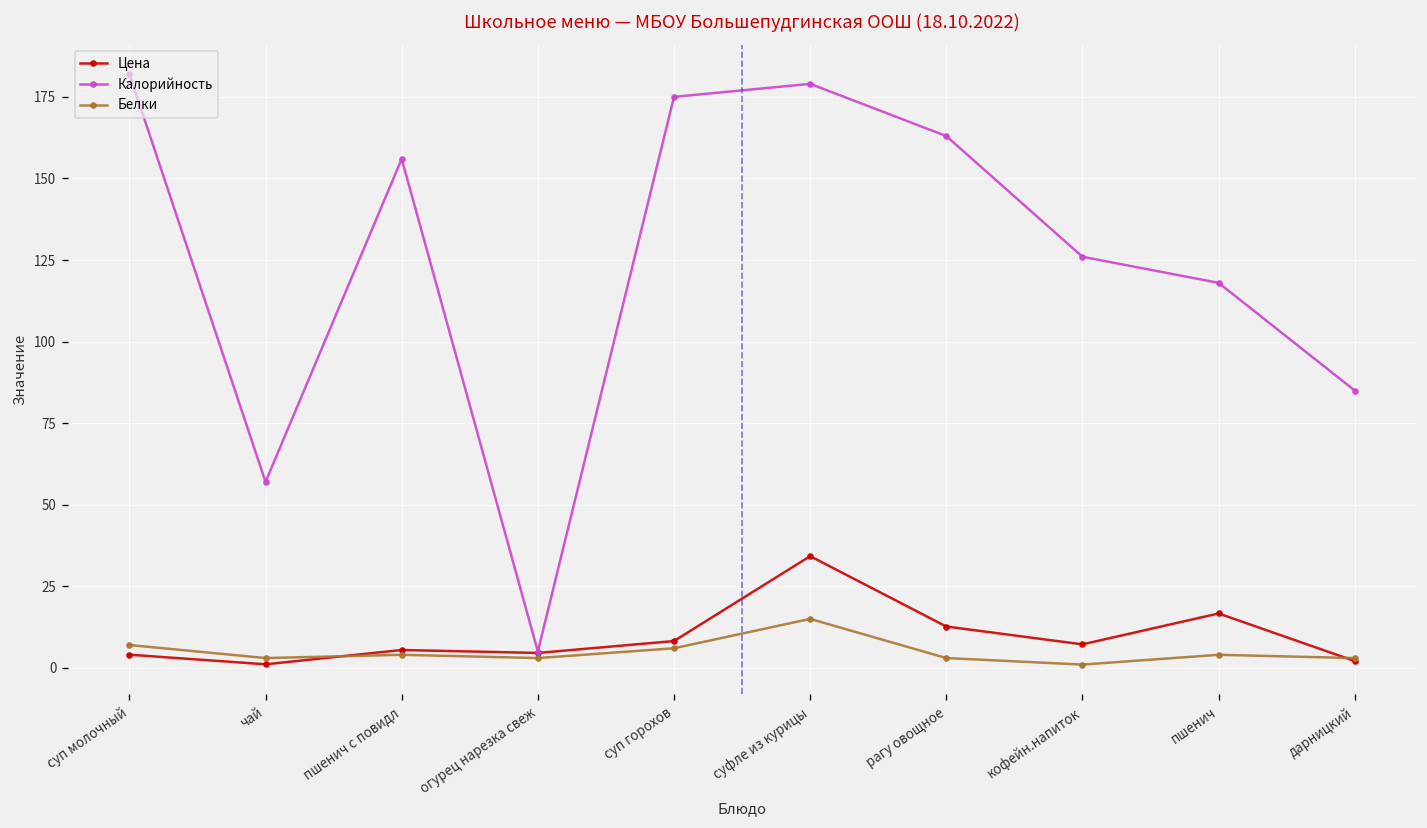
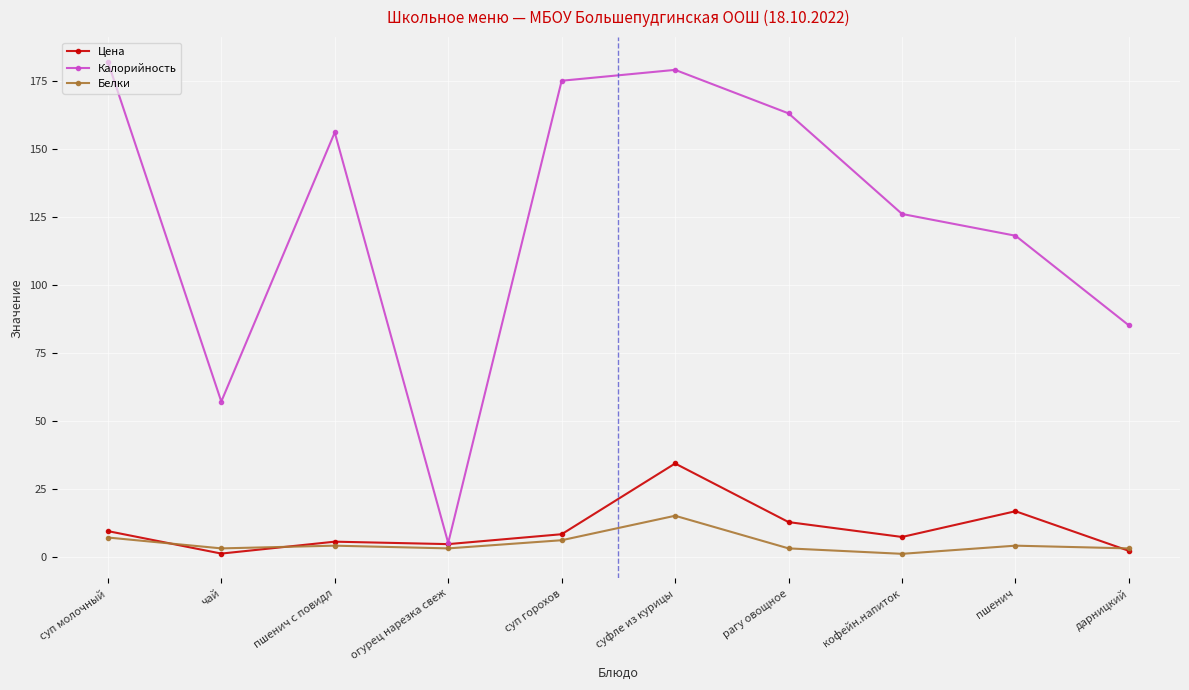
  {
    "Цена": {
-     "суп молочный": 4,
+     "суп молочный": 9,
      "чай": 1,
      "пшенич с повидл": 5,
      "суп горохов": 8,
      "суфле из курицы": 34,
      "рагу овощное": 13,
      "кофейн.напиток": 7,
      "пшенич": 17
    },
    "Калорийность": {
      "чай": 57,
      "пшенич с повидл": 156,
      "суп горохов": 175,
      "суфле из курицы": 179,
      "рагу овощное": 163,
      "кофейн.напиток": 126,
      "пшенич": 118,
      "дарницкий": 85
    },
    "Белки": {
      "суп молочный": 7,
      "чай": 3,
      "пшенич с повидл": 4,
      "огурец нарезка свеж": 3,
      "суп горохов": 6,
      "суфле из курицы": 15,
      "рагу овощное": 3,
      "кофейн.напиток": 1,
      "пшенич": 4
    }
  }
